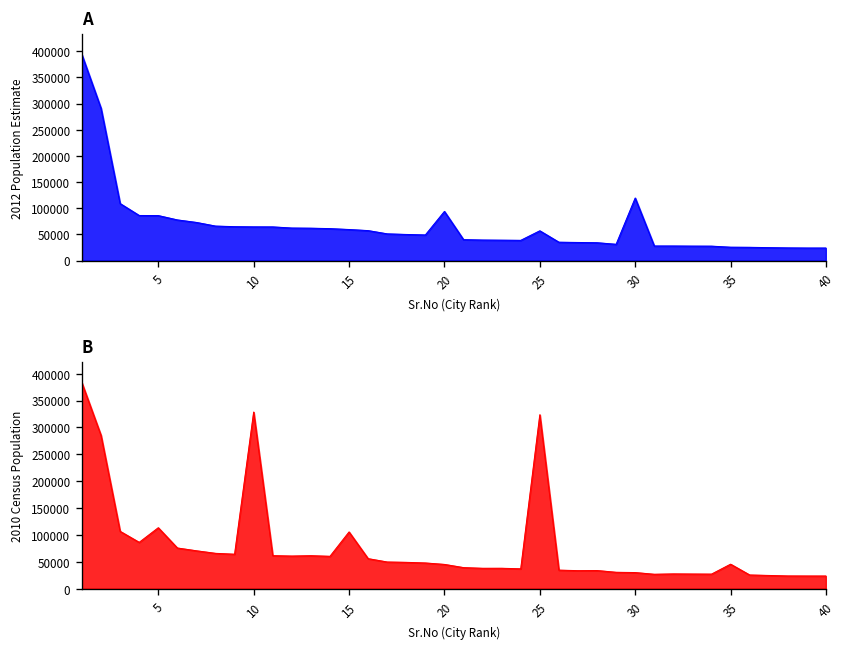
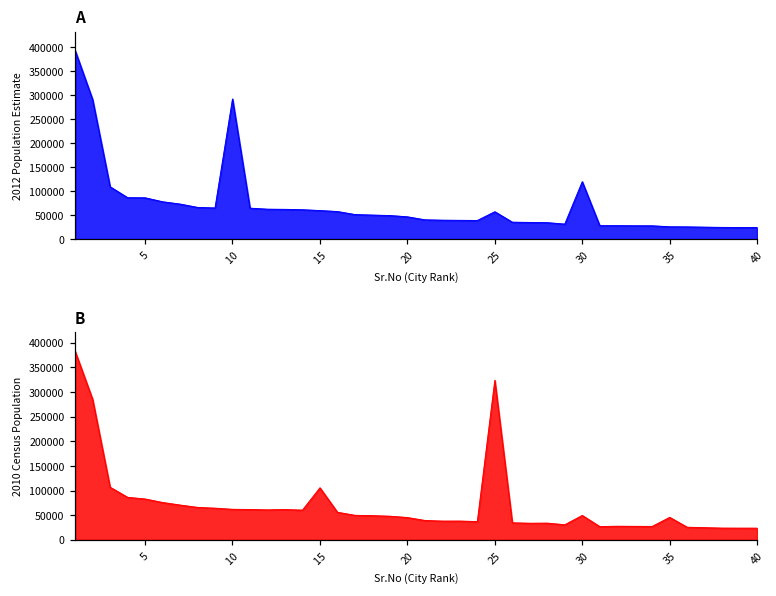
  {
    "A": {
      "5": 90000,
-     "10": 60000,
+     "10": 290000,
      "15": 60000,
-     "20": 90000,
+     "20": 50000,
      "25": 60000,
      "30": 120000,
      "35": 30000,
      "40": 20000
    },
    "B": {
-     "5": 110000,
-     "10": 330000,
+     "5": 80000,
+     "10": 60000,
      "15": 110000,
      "20": 50000,
      "25": 320000,
-     "30": 30000,
+     "30": 50000,
      "35": 50000,
      "40": 20000
    }
  }
